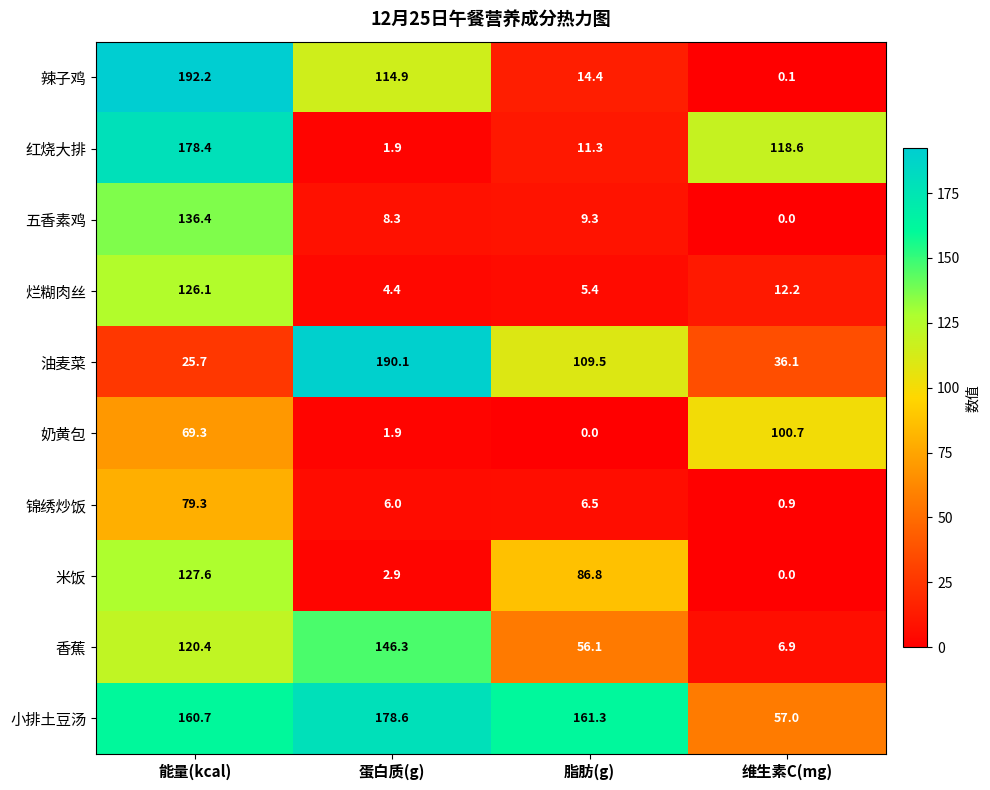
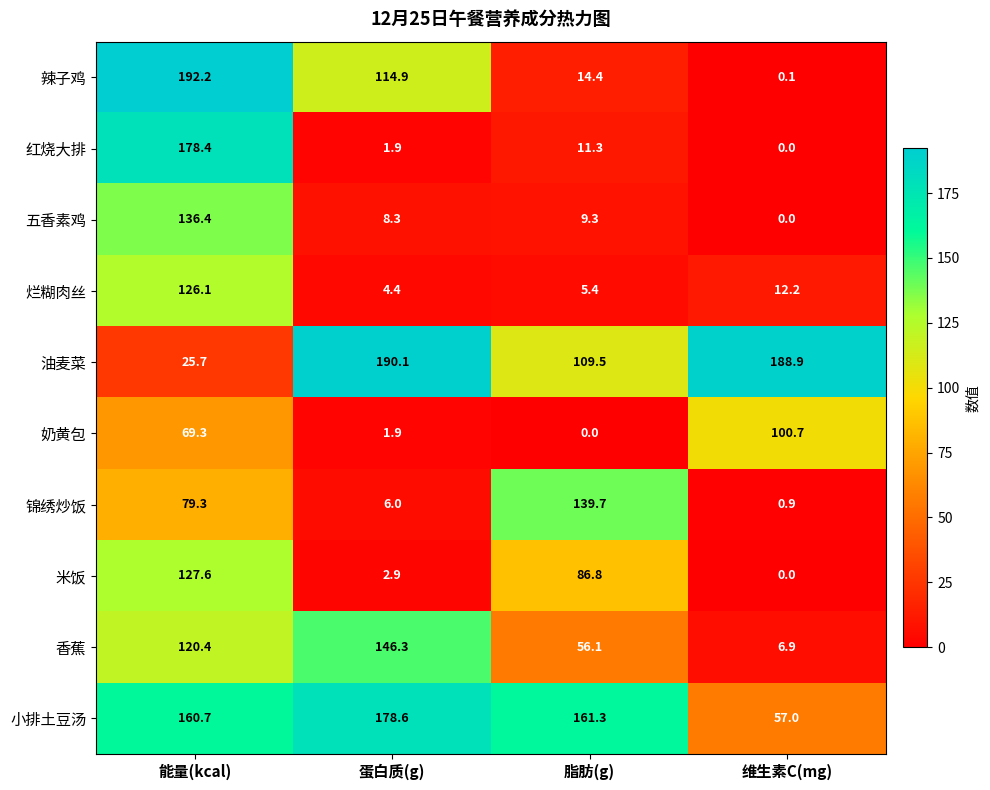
  {
    "辣子鸡": {
      "能量(kcal)": 192.2,
      "蛋白质(g)": 114.9,
      "脂肪(g)": 14.4,
      "维生素C(mg)": 0.1
    },
    "红烧大排": {
      "能量(kcal)": 178.4,
      "蛋白质(g)": 1.9,
      "脂肪(g)": 11.3,
-     "维生素C(mg)": 118.6
+     "维生素C(mg)": 0.0
    },
    "五香素鸡": {
      "能量(kcal)": 136.4,
      "蛋白质(g)": 8.3,
      "脂肪(g)": 9.3,
      "维生素C(mg)": 0.0
    },
    "烂糊肉丝": {
      "能量(kcal)": 126.1,
      "蛋白质(g)": 4.4,
      "脂肪(g)": 5.4,
      "维生素C(mg)": 12.2
    },
    "油麦菜": {
      "能量(kcal)": 25.7,
      "蛋白质(g)": 190.1,
      "脂肪(g)": 109.5,
-     "维生素C(mg)": 36.1
+     "维生素C(mg)": 188.9
    },
    "奶黄包": {
      "能量(kcal)": 69.3,
      "蛋白质(g)": 1.9,
      "脂肪(g)": 0.0,
      "维生素C(mg)": 100.7
    },
    "锦绣炒饭": {
      "能量(kcal)": 79.3,
      "蛋白质(g)": 6.0,
-     "脂肪(g)": 6.5,
+     "脂肪(g)": 139.7,
      "维生素C(mg)": 0.9
    },
    "米饭": {
      "能量(kcal)": 127.6,
      "蛋白质(g)": 2.9,
      "脂肪(g)": 86.8,
      "维生素C(mg)": 0.0
    },
    "香蕉": {
      "能量(kcal)": 120.4,
      "蛋白质(g)": 146.3,
      "脂肪(g)": 56.1,
      "维生素C(mg)": 6.9
    },
    "小排土豆汤": {
      "能量(kcal)": 160.7,
      "蛋白质(g)": 178.6,
      "脂肪(g)": 161.3,
      "维生素C(mg)": 57.0
    }
  }
